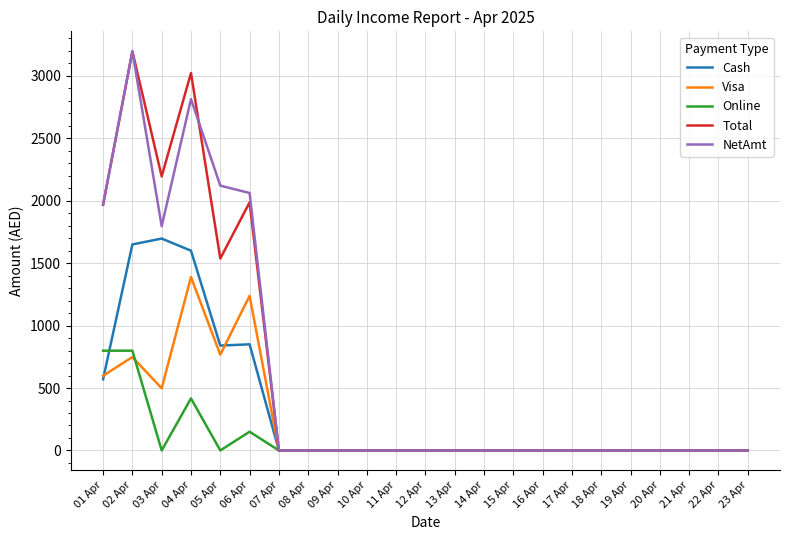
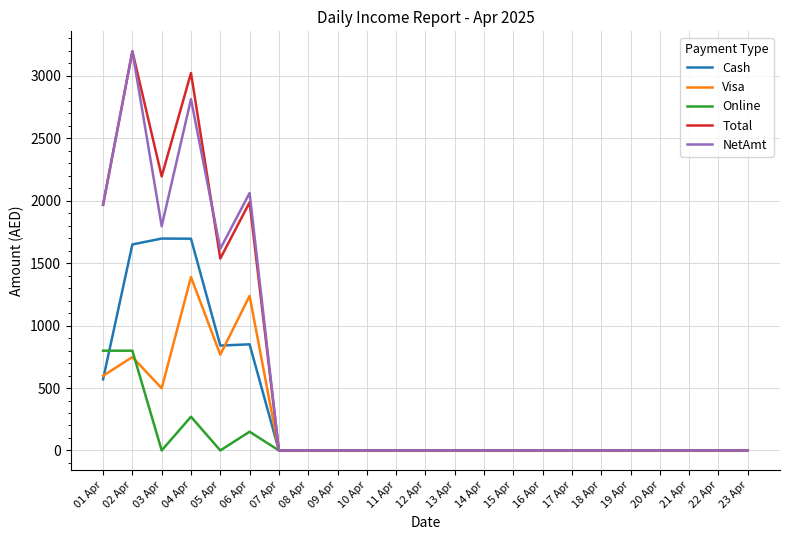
  {
    "Cash": {
      "01 Apr": 570,
      "02 Apr": 1650,
      "03 Apr": 1700,
-     "04 Apr": 1600,
+     "04 Apr": 1700,
      "05 Apr": 840,
      "06 Apr": 850
    },
    "Visa": {
      "01 Apr": 600,
      "02 Apr": 750,
      "03 Apr": 500,
      "04 Apr": 1390,
      "05 Apr": 770,
      "06 Apr": 1240
    },
    "Online": {
      "01 Apr": 800,
      "02 Apr": 800,
      "03 Apr": 0,
-     "04 Apr": 420,
+     "04 Apr": 270,
      "05 Apr": 0,
      "06 Apr": 150
    },
    "Total": {
      "03 Apr": 2200,
      "04 Apr": 3020,
      "05 Apr": 1540,
      "06 Apr": 1990
    },
    "NetAmt": {
      "03 Apr": 1800,
      "04 Apr": 2810,
-     "05 Apr": 2120,
+     "05 Apr": 1620,
      "06 Apr": 2060
    }
  }
